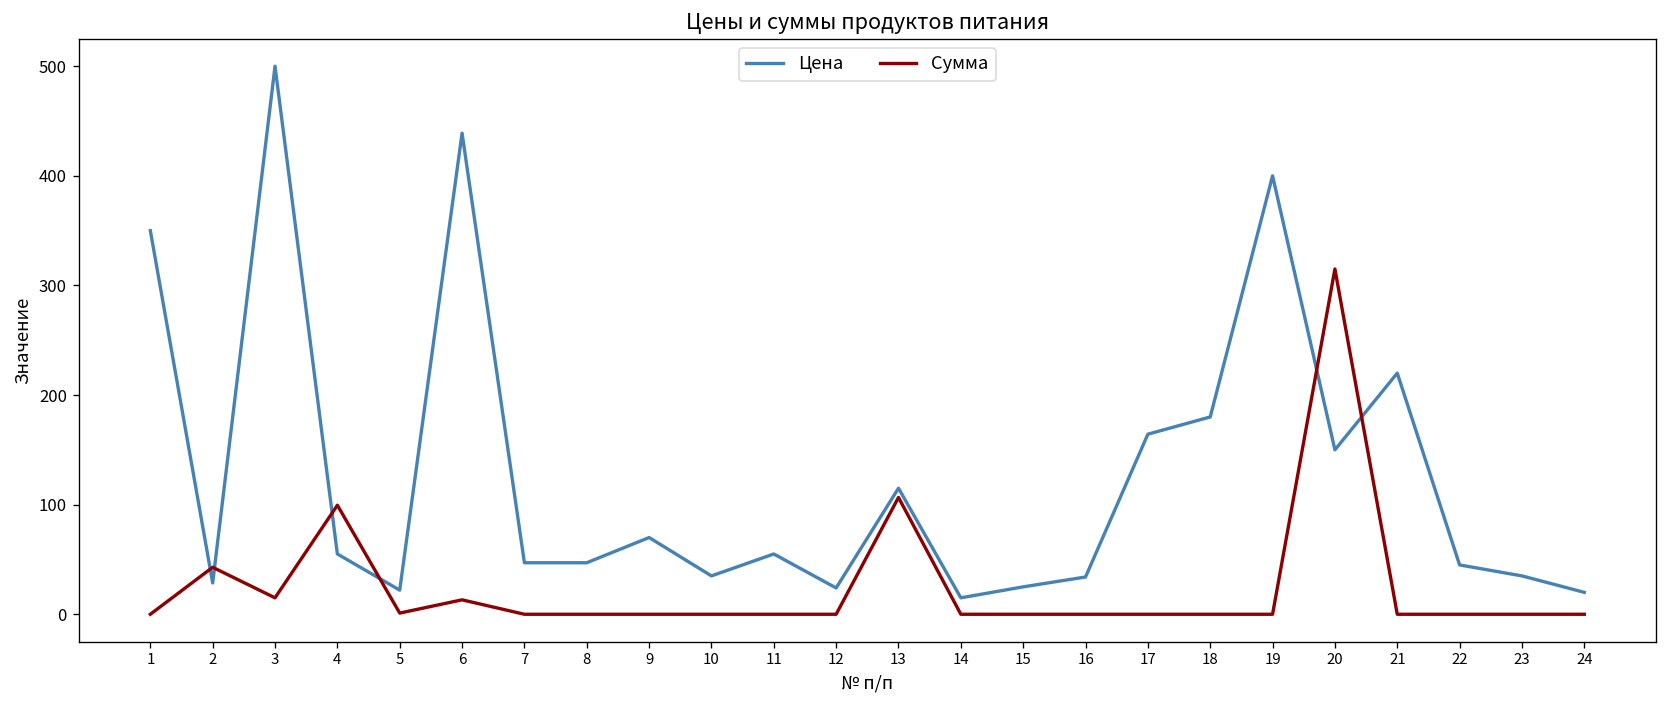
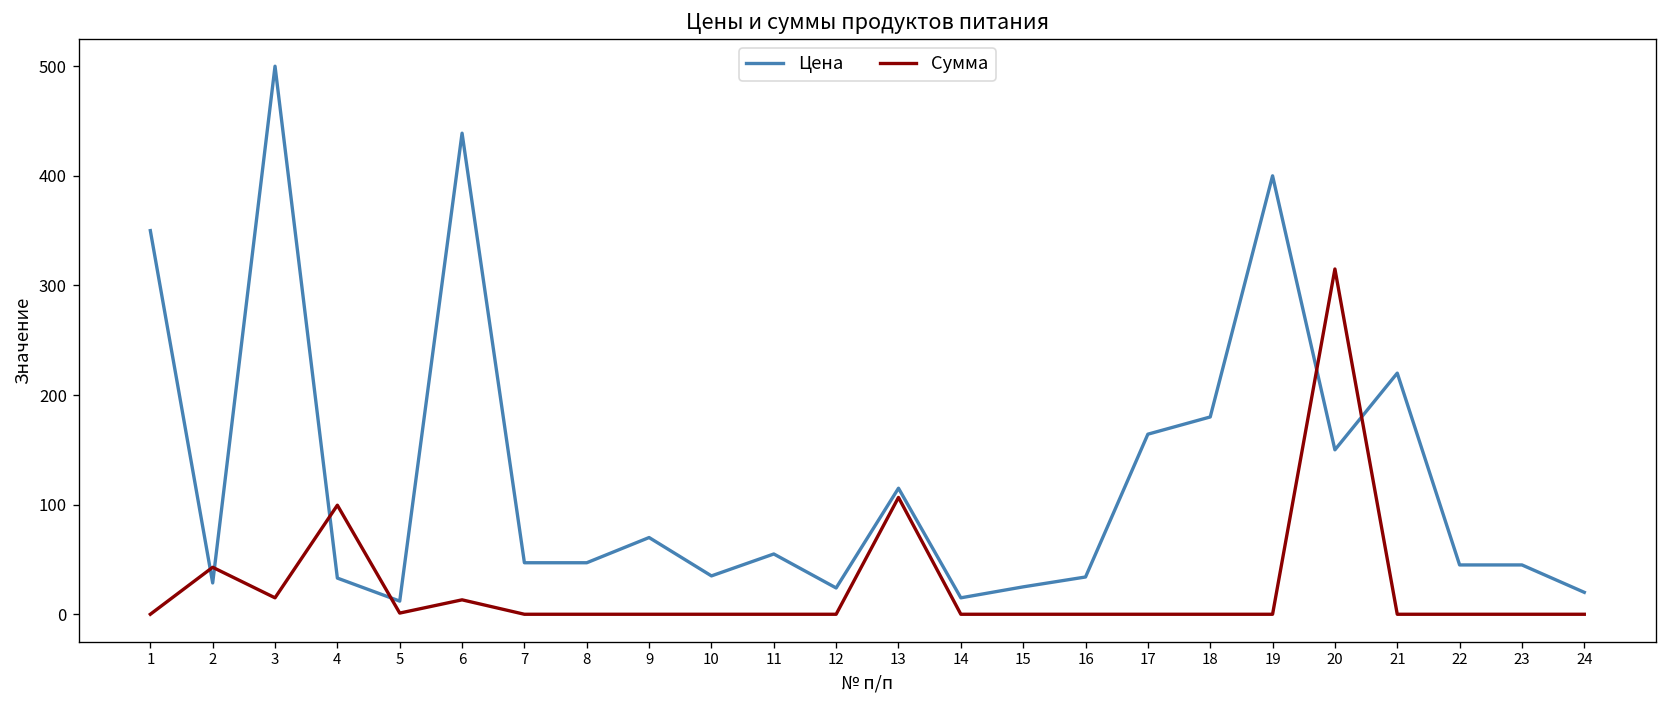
  {
    "Цена": {
      "1": 350,
      "2": 30,
      "3": 500,
-     "4": 60,
-     "5": 20,
+     "4": 30,
+     "5": 10,
      "6": 440,
      "7": 50,
      "8": 50,
      "9": 70,
      "10": 40,
      "11": 60,
      "12": 20,
      "13": 120,
      "14": 20,
      "15": 30,
      "16": 30,
      "17": 160,
      "18": 180,
      "19": 400,
      "20": 150,
      "21": 220,
      "22": 50,
-     "23": 40,
+     "23": 50,
      "24": 20
    },
    "Сумма": {
      "1": 0,
      "2": 40,
      "3": 20,
      "4": 100,
      "5": 0,
      "6": 10,
      "7": 0,
      "8": 0,
      "9": 0,
      "10": 0,
      "11": 0,
      "12": 0,
      "13": 110,
      "14": 0,
      "15": 0,
      "16": 0,
      "17": 0,
      "18": 0,
      "19": 0,
      "20": 320,
      "21": 0,
      "22": 0,
      "23": 0,
      "24": 0
    }
  }
